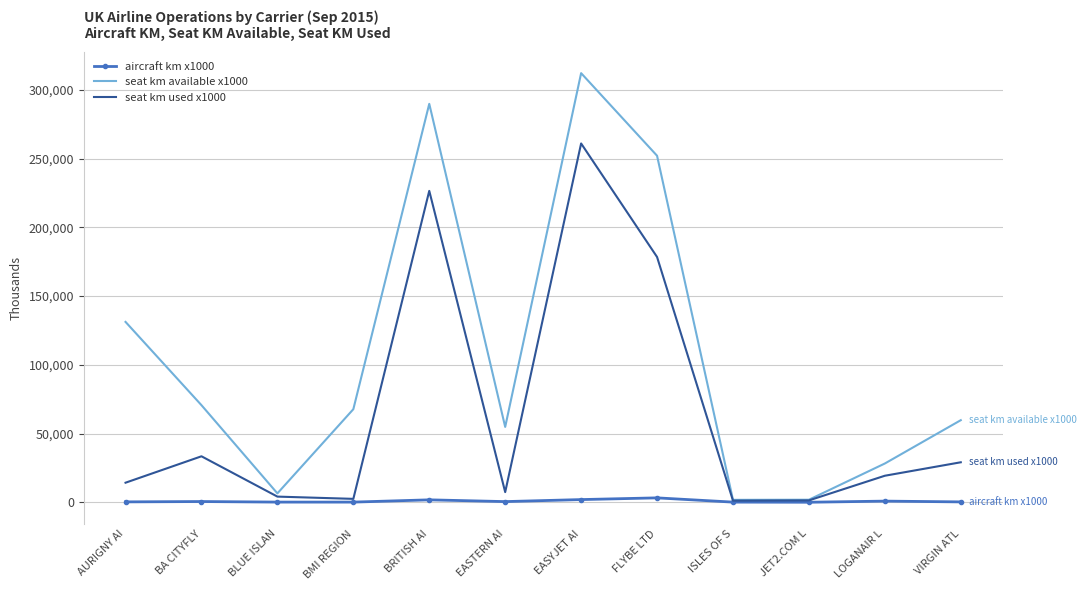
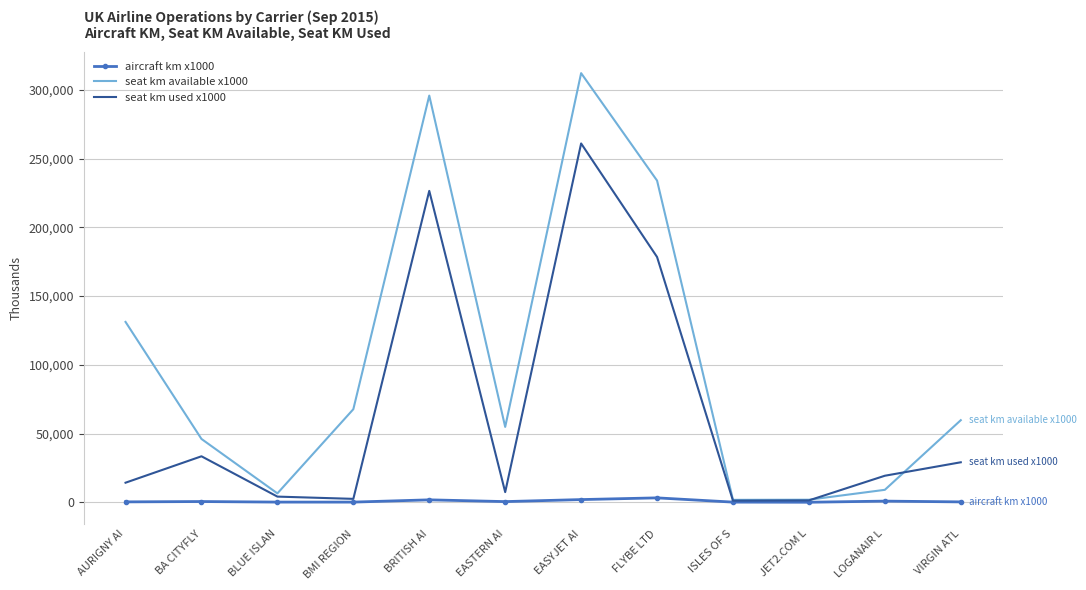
  {
    "seat km available x1000": {
      "AURIGNY AI": "131,000",
-     "BA CITYFLY": "71,000",
+     "BA CITYFLY": "46,000",
      "BLUE ISLAN": "6,000",
      "BMI REGION": "68,000",
-     "BRITISH AI": "290,000",
+     "BRITISH AI": "296,000",
      "EASTERN AI": "55,000",
      "EASYJET AI": "312,000",
-     "FLYBE LTD": "252,000",
-     "LOGANAIR L": "28,000",
+     "FLYBE LTD": "234,000",
+     "LOGANAIR L": "9,000",
      "VIRGIN ATL": "60,000"
    }
  }
